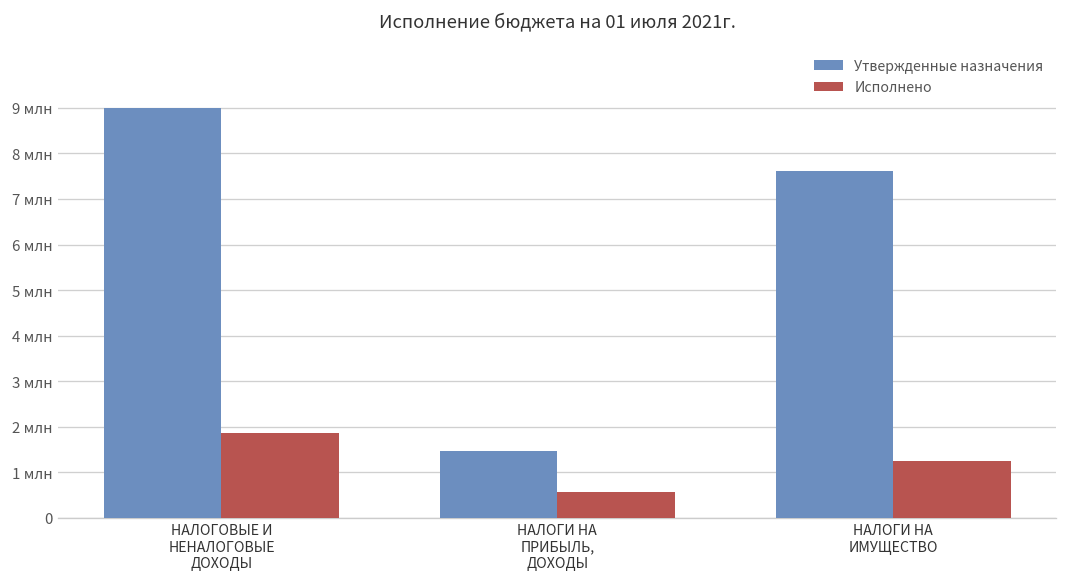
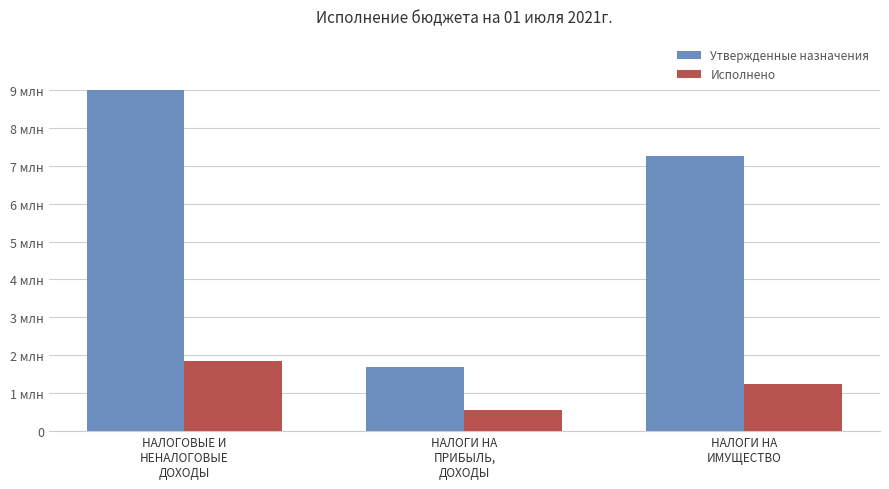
  {
    "Утвержденные назначения": {
      "НАЛОГОВЫЕ И НЕНАЛОГОВЫЕ ДОХОДЫ": "9.0 млн",
-     "НАЛОГИ НА ПРИБЫЛЬ, ДОХОДЫ": "1.5 млн",
-     "НАЛОГИ НА ИМУЩЕСТВО": "7.6 млн"
+     "НАЛОГИ НА ПРИБЫЛЬ, ДОХОДЫ": "1.7 млн",
+     "НАЛОГИ НА ИМУЩЕСТВО": "7.3 млн"
    },
    "Исполнено": {
      "НАЛОГОВЫЕ И НЕНАЛОГОВЫЕ ДОХОДЫ": "1.9 млн",
      "НАЛОГИ НА ПРИБЫЛЬ, ДОХОДЫ": "0.6 млн",
      "НАЛОГИ НА ИМУЩЕСТВО": "1.2 млн"
    }
  }
